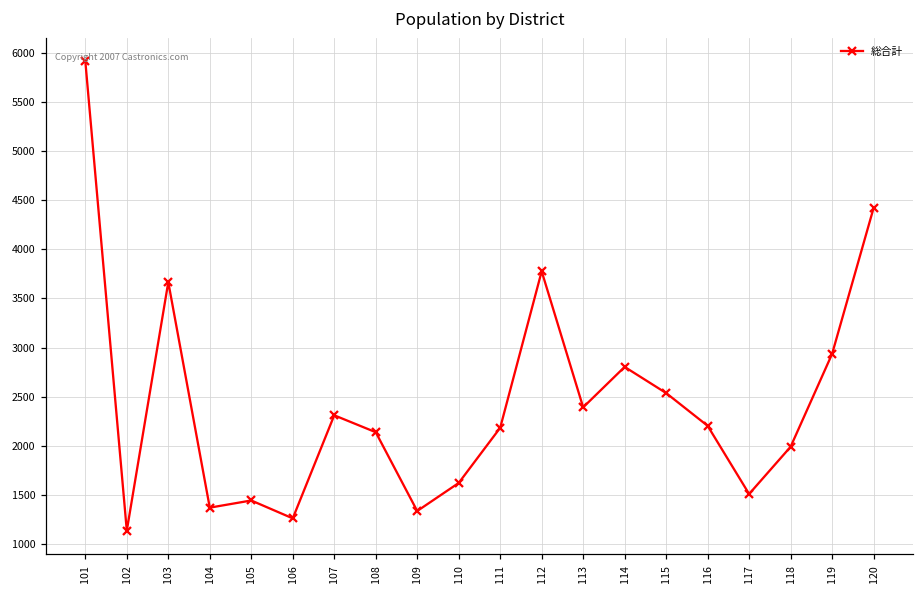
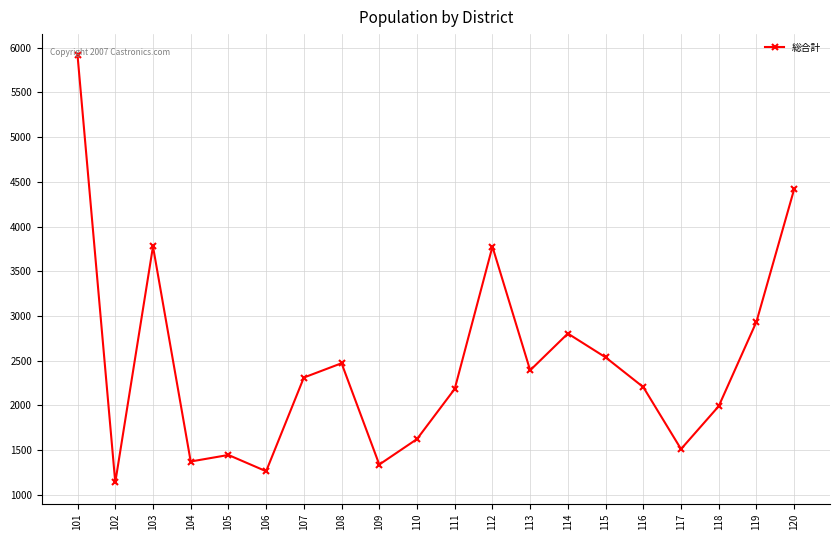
  {
    "102": 1100,
-   "103": 3700,
+   "103": 3800,
    "104": 1400,
    "105": 1400,
    "106": 1300,
    "107": 2300,
-   "108": 2100,
+   "108": 2500,
    "109": 1300,
    "110": 1600,
    "111": 2200,
    "112": 3800,
    "113": 2400,
    "114": 2800,
    "115": 2500,
    "116": 2200,
    "117": 1500,
    "118": 2000,
    "119": 2900,
    "120": 4400
  }
